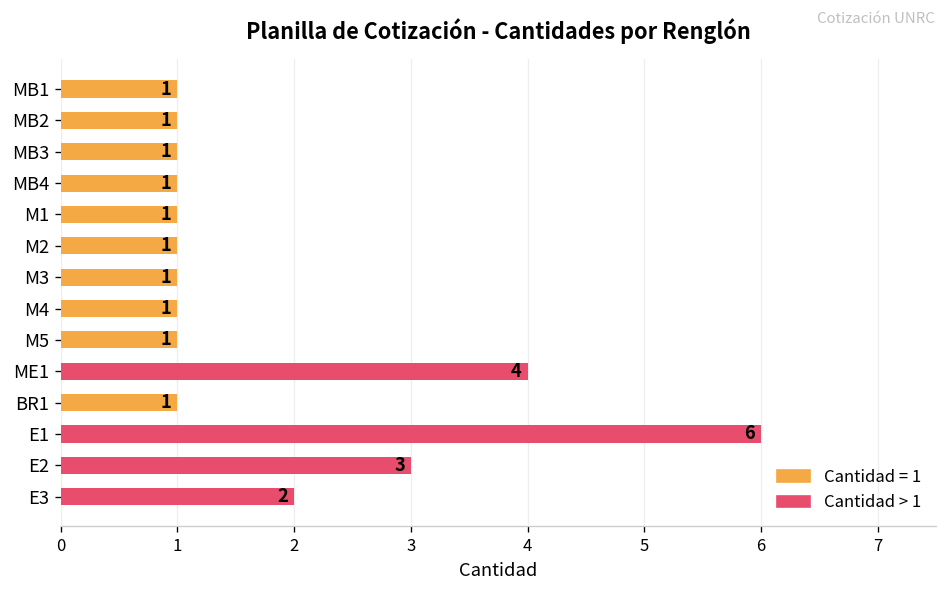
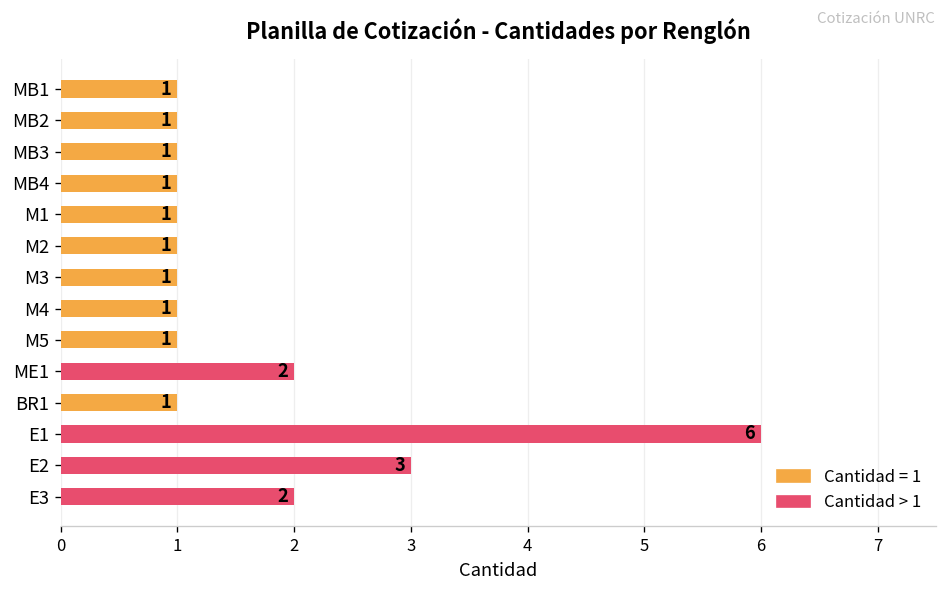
  {
    "Cantidad > 1": {
-     "ME1": 4,
+     "ME1": 2,
      "E1": 6,
      "E2": 3,
      "E3": 2
    }
  }
